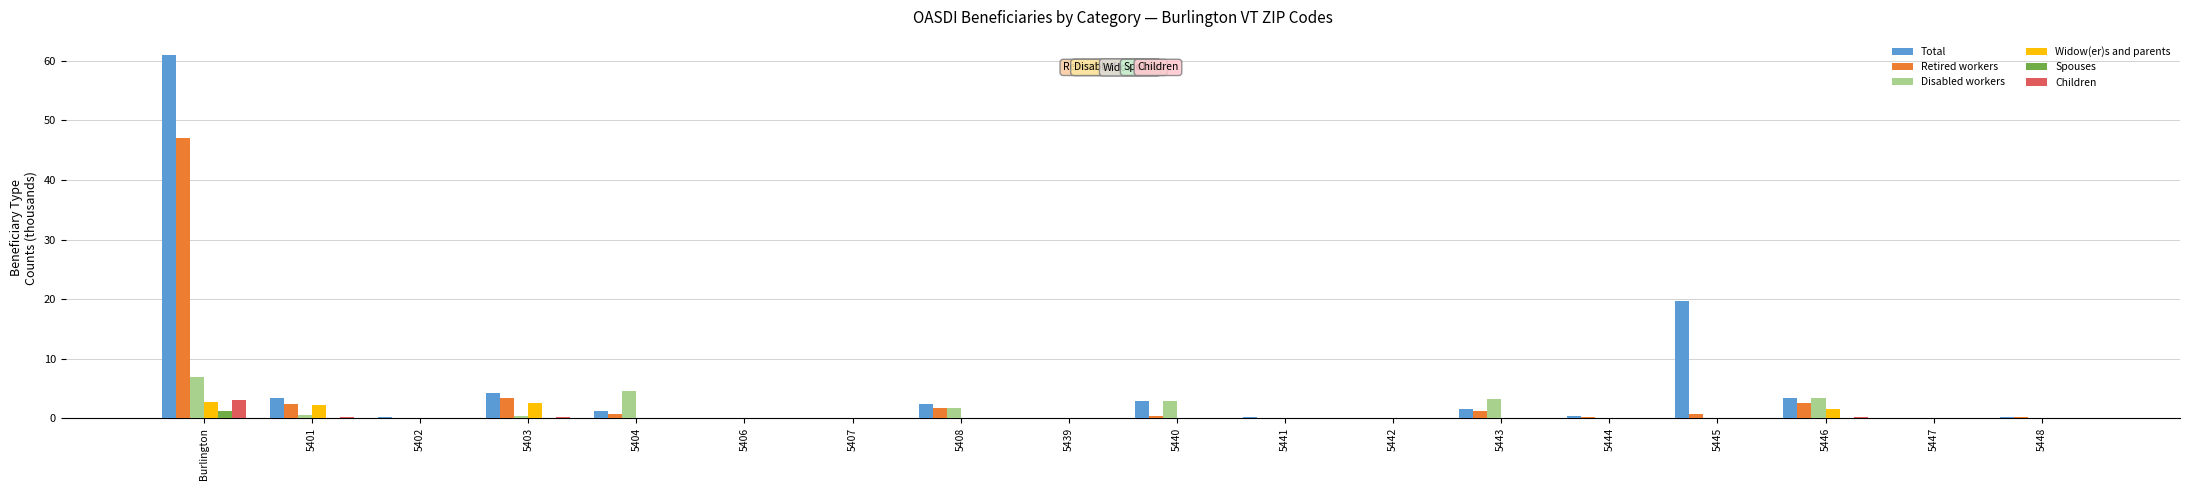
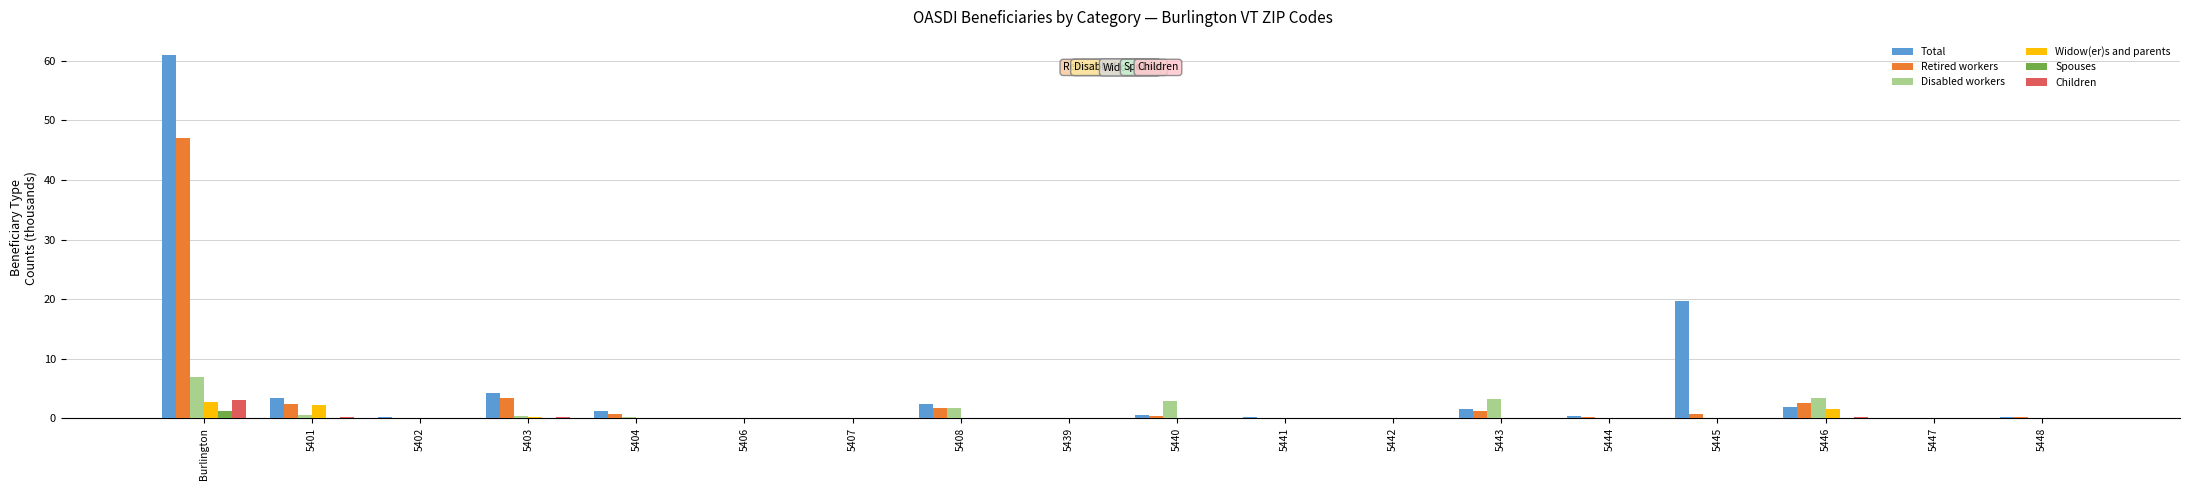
  {
    "Total": {
      "Burlington": 61,
      "5401": 3,
      "5403": 4,
      "5404": 1,
      "5408": 2,
-     "5440": 3,
+     "5440": 1,
      "5443": 2,
      "5445": 20,
-     "5446": 3
+     "5446": 2
    },
    "Disabled workers": {
      "Burlington": 7,
      "5401": 1,
-     "5404": 5,
+     "5404": 0,
      "5408": 2,
      "5439": 0,
      "5440": 3,
      "5443": 3,
      "5446": 3
    },
    "Widow(er)s and parents": {
      "Burlington": 3,
      "5401": 2,
-     "5403": 3,
+     "5403": 0,
      "5406": 0,
      "5439": 0,
      "5446": 2,
      "5447": 0
    },
    "Spouses": {
      "Burlington": 1,
      "5402": 0,
      "5406": 0,
      "5407": 0,
      "5439": 0,
      "5441": 0,
      "5442": 0,
      "5447": 0
    }
  }
